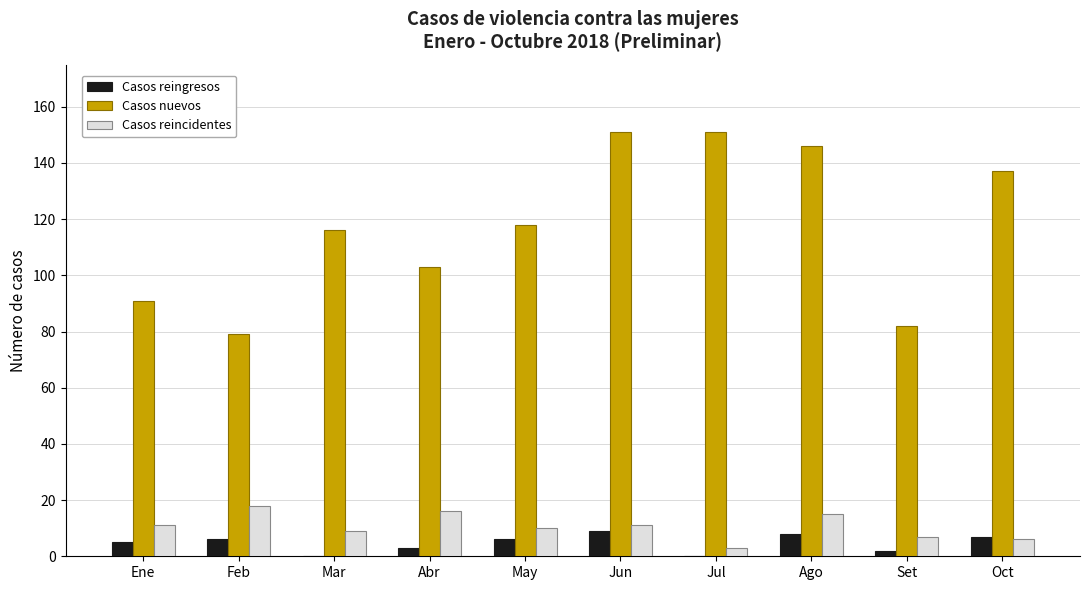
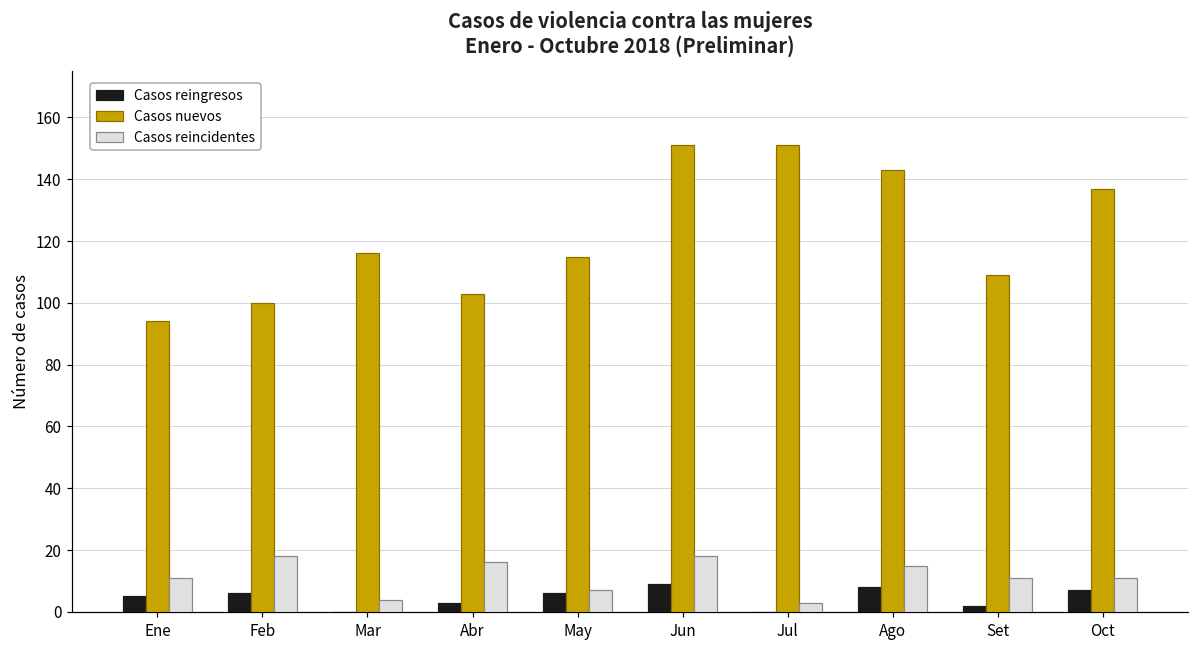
  {
    "Casos reingresos": {
      "Ene": 5,
      "Feb": 6,
      "Mar": 0,
      "Abr": 3,
      "May": 6,
      "Jun": 9,
      "Jul": 0,
      "Ago": 8,
      "Set": 2,
      "Oct": 7
    },
    "Casos nuevos": {
-     "Ene": 91,
-     "Feb": 79,
+     "Ene": 94,
+     "Feb": 100,
      "Mar": 116,
      "Abr": 103,
-     "May": 118,
+     "May": 115,
      "Jun": 151,
      "Jul": 151,
-     "Ago": 146,
-     "Set": 82,
+     "Ago": 143,
+     "Set": 109,
      "Oct": 137
    },
    "Casos reincidentes": {
      "Ene": 11,
      "Feb": 18,
-     "Mar": 9,
+     "Mar": 4,
      "Abr": 16,
-     "May": 10,
-     "Jun": 11,
+     "May": 7,
+     "Jun": 18,
      "Jul": 3,
      "Ago": 15,
-     "Set": 7,
-     "Oct": 6
+     "Set": 11,
+     "Oct": 11
    }
  }
